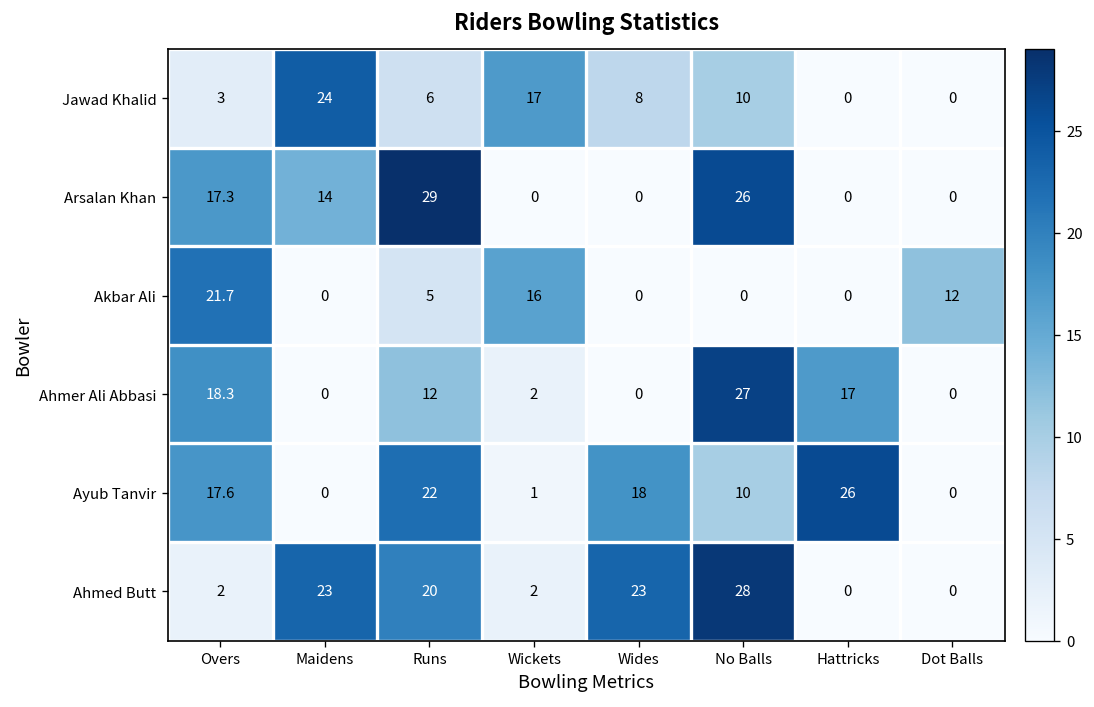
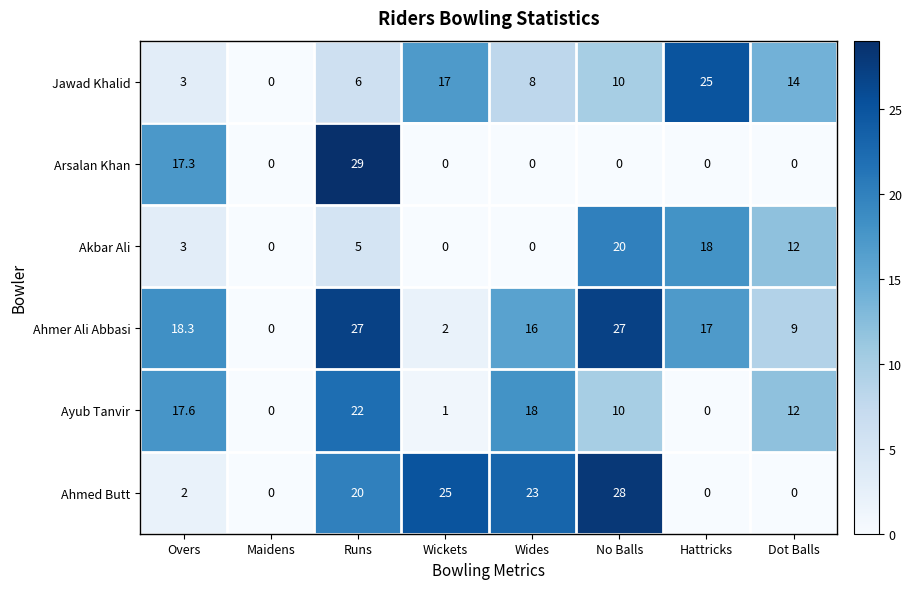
  {
    "Jawad Khalid": {
      "Overs": 3,
-     "Maidens": 24,
+     "Maidens": 0,
      "Runs": 6,
      "Wickets": 17,
      "Wides": 8,
      "No Balls": 10,
-     "Hattricks": 0,
-     "Dot Balls": 0
+     "Hattricks": 25,
+     "Dot Balls": 14
    },
    "Arsalan Khan": {
      "Overs": 17.3,
-     "Maidens": 14,
+     "Maidens": 0,
      "Runs": 29,
      "Wickets": 0,
      "Wides": 0,
-     "No Balls": 26,
+     "No Balls": 0,
      "Hattricks": 0,
      "Dot Balls": 0
    },
    "Akbar Ali": {
-     "Overs": 21.7,
+     "Overs": 3,
      "Maidens": 0,
      "Runs": 5,
-     "Wickets": 16,
+     "Wickets": 0,
      "Wides": 0,
-     "No Balls": 0,
-     "Hattricks": 0,
+     "No Balls": 20,
+     "Hattricks": 18,
      "Dot Balls": 12
    },
    "Ahmer Ali Abbasi": {
      "Overs": 18.3,
      "Maidens": 0,
-     "Runs": 12,
+     "Runs": 27,
      "Wickets": 2,
-     "Wides": 0,
+     "Wides": 16,
      "No Balls": 27,
      "Hattricks": 17,
-     "Dot Balls": 0
+     "Dot Balls": 9
    },
    "Ayub Tanvir": {
      "Overs": 17.6,
      "Maidens": 0,
      "Runs": 22,
      "Wickets": 1,
      "Wides": 18,
      "No Balls": 10,
-     "Hattricks": 26,
-     "Dot Balls": 0
+     "Hattricks": 0,
+     "Dot Balls": 12
    },
    "Ahmed Butt": {
      "Overs": 2,
-     "Maidens": 23,
+     "Maidens": 0,
      "Runs": 20,
-     "Wickets": 2,
+     "Wickets": 25,
      "Wides": 23,
      "No Balls": 28,
      "Hattricks": 0,
      "Dot Balls": 0
    }
  }
